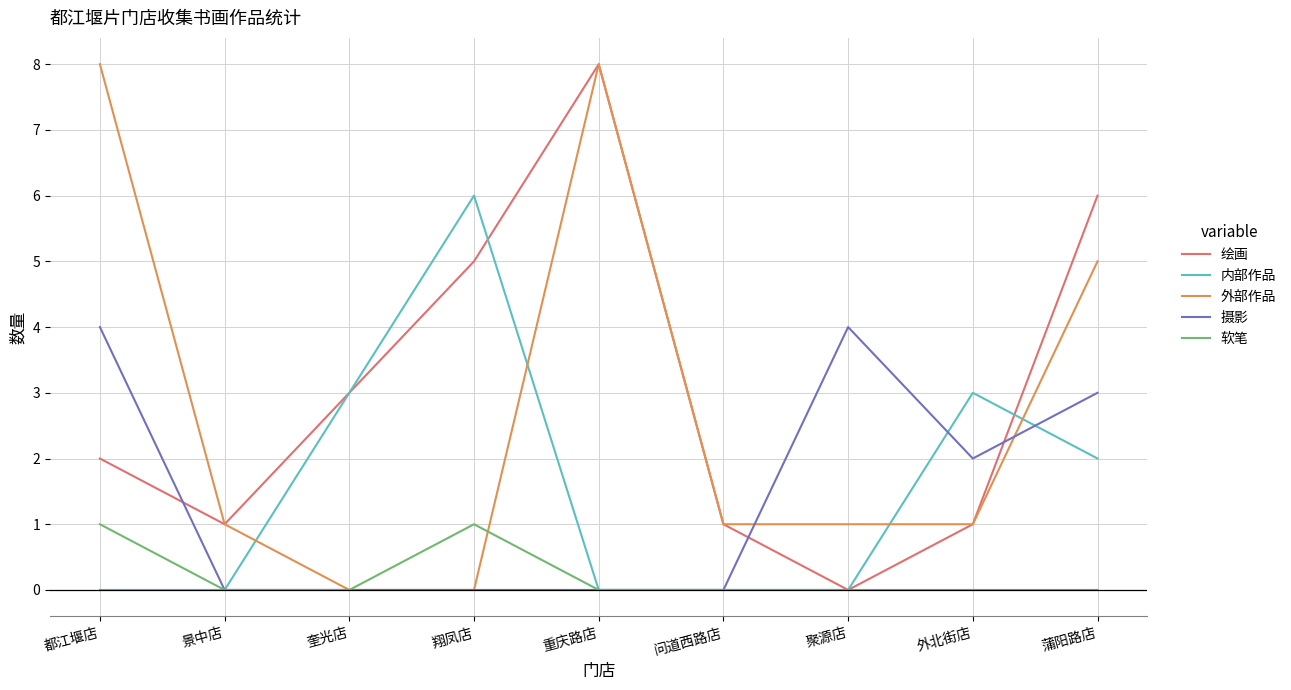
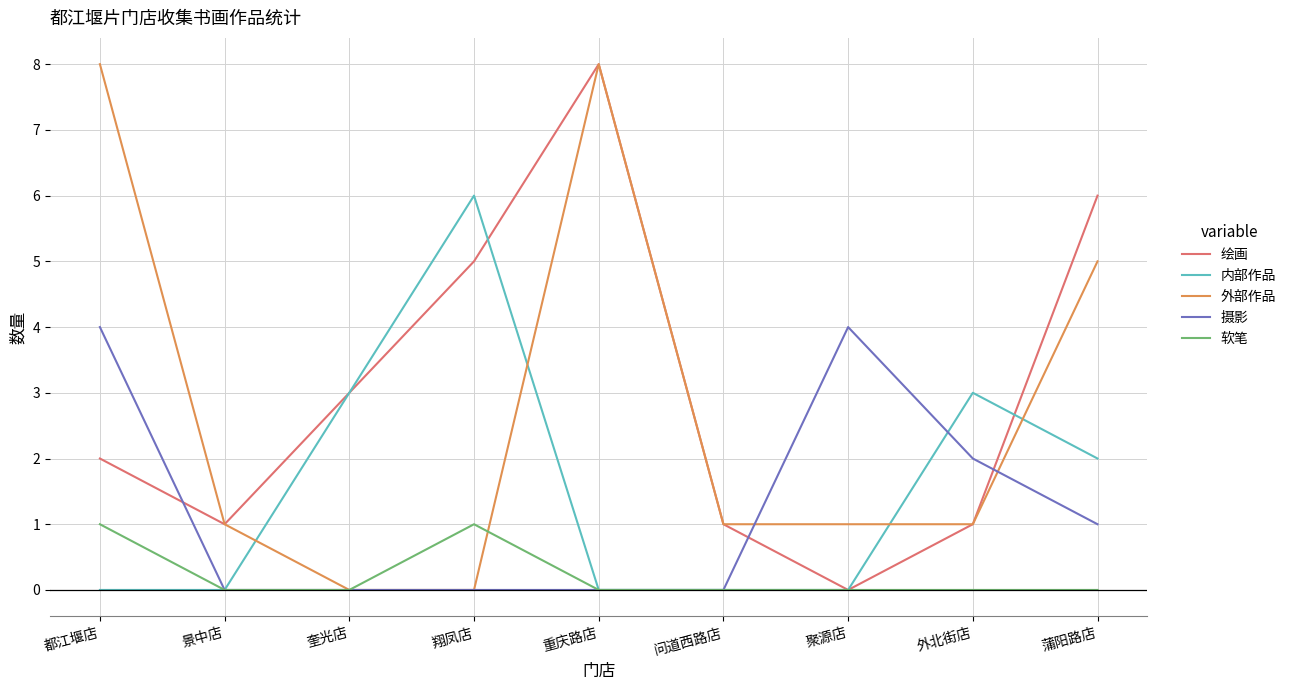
  {
    "内部作品": {
      "都江堰店": 0,
      "翔凤店": 6,
      "外北街店": 3,
      "蒲阳路店": 2
    },
    "摄影": {
      "都江堰店": 4,
      "聚源店": 4,
      "外北街店": 2,
-     "蒲阳路店": 3
+     "蒲阳路店": 1
    },
    "软笔": {
      "都江堰店": 1,
      "翔凤店": 1,
      "外北街店": 0,
      "蒲阳路店": 0
    }
  }
